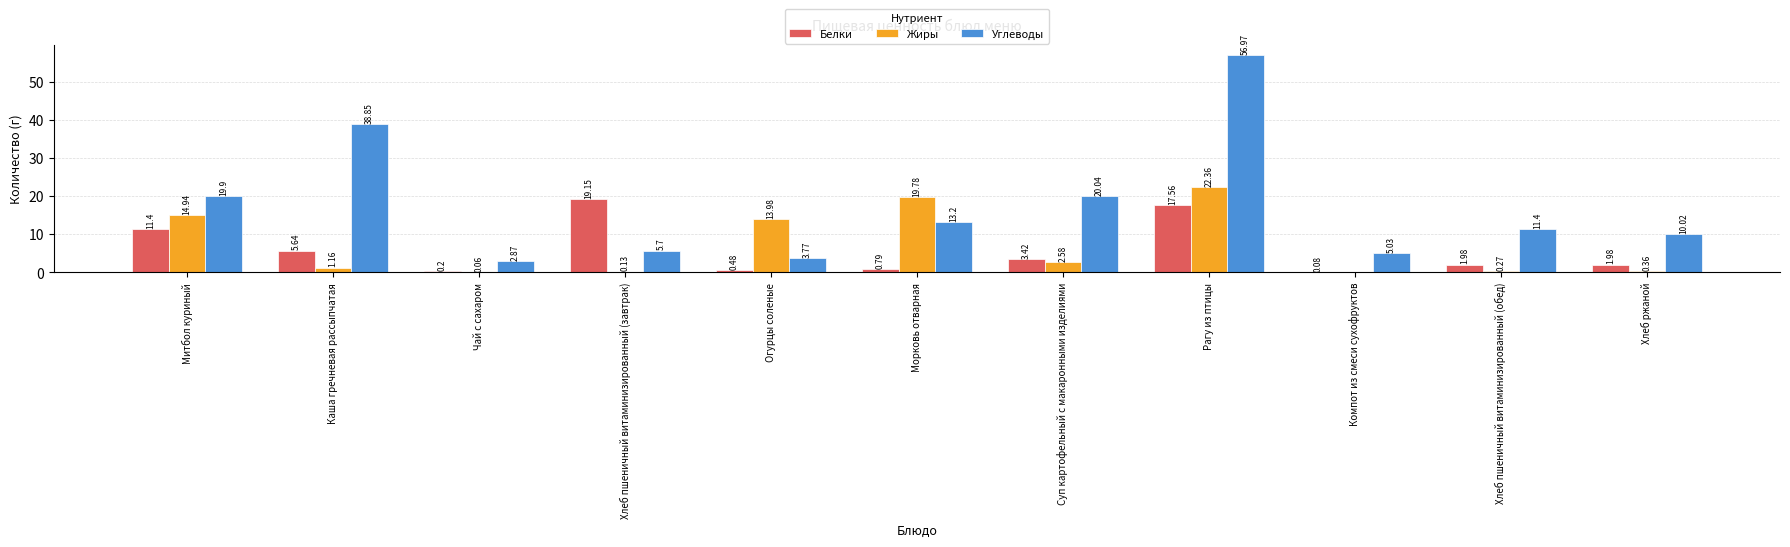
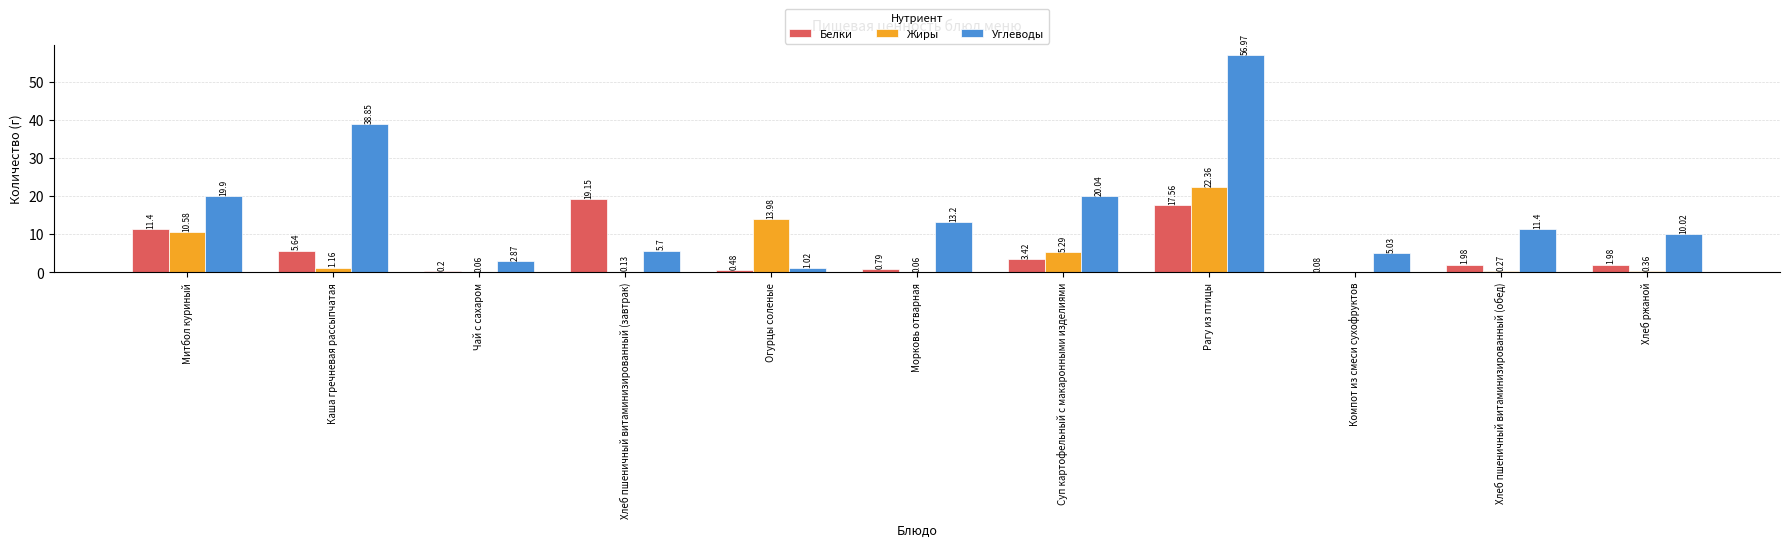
  {
    "Белки": {
      "Митбол куриный": 11.4,
      "Каша гречневая рассыпчатая": 5.64,
      "Чай с сахаром": 0.2,
      "Хлеб пшеничный витаминизированный (завтрак)": 19.15,
      "Огурцы соленые": 0.48,
      "Морковь отварная": 0.79,
      "Суп картофельный с макаронными изделиями": 3.42,
      "Рагу из птицы": 17.56,
      "Компот из смеси сухофруктов": 0.08,
      "Хлеб пшеничный витаминизированный (обед)": 1.98,
      "Хлеб ржаной": 1.98
    },
    "Жиры": {
-     "Митбол куриный": 14.94,
+     "Митбол куриный": 10.58,
      "Каша гречневая рассыпчатая": 1.16,
      "Чай с сахаром": 0.06,
      "Хлеб пшеничный витаминизированный (завтрак)": 0.13,
      "Огурцы соленые": 13.98,
-     "Морковь отварная": 19.78,
-     "Суп картофельный с макаронными изделиями": 2.58,
+     "Морковь отварная": 0.06,
+     "Суп картофельный с макаронными изделиями": 5.29,
      "Рагу из птицы": 22.36,
      "Хлеб пшеничный витаминизированный (обед)": 0.27,
      "Хлеб ржаной": 0.36
    },
    "Углеводы": {
      "Митбол куриный": 19.9,
      "Каша гречневая рассыпчатая": 38.85,
      "Чай с сахаром": 2.87,
      "Хлеб пшеничный витаминизированный (завтрак)": 5.7,
-     "Огурцы соленые": 3.77,
+     "Огурцы соленые": 1.02,
      "Морковь отварная": 13.2,
      "Суп картофельный с макаронными изделиями": 20.04,
      "Рагу из птицы": 56.97,
      "Компот из смеси сухофруктов": 5.03,
      "Хлеб пшеничный витаминизированный (обед)": 11.4,
      "Хлеб ржаной": 10.02
    }
  }
